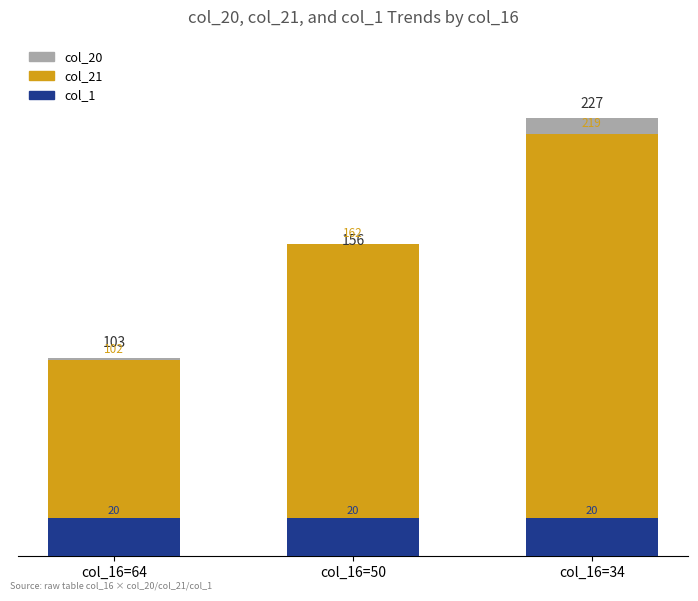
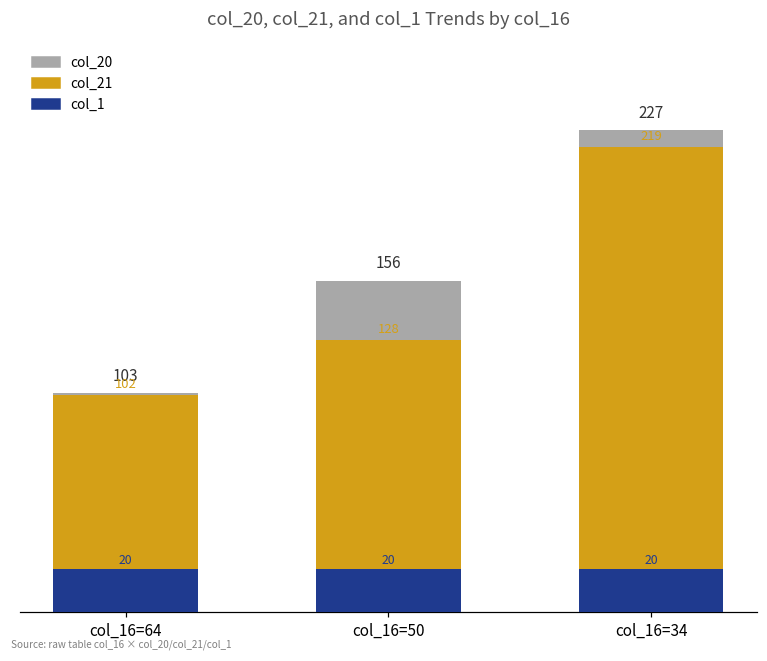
  {
    "col_20": {
      "col_16=34": 227
    },
    "col_21": {
-     "col_16=50": 162
+     "col_16=50": 128
    }
  }
